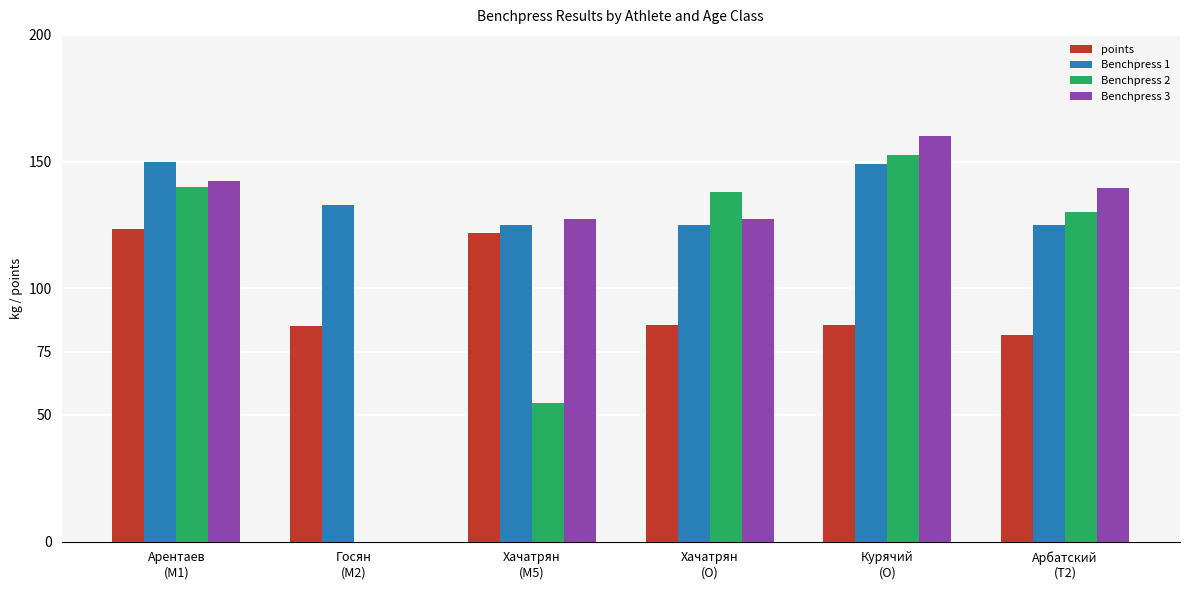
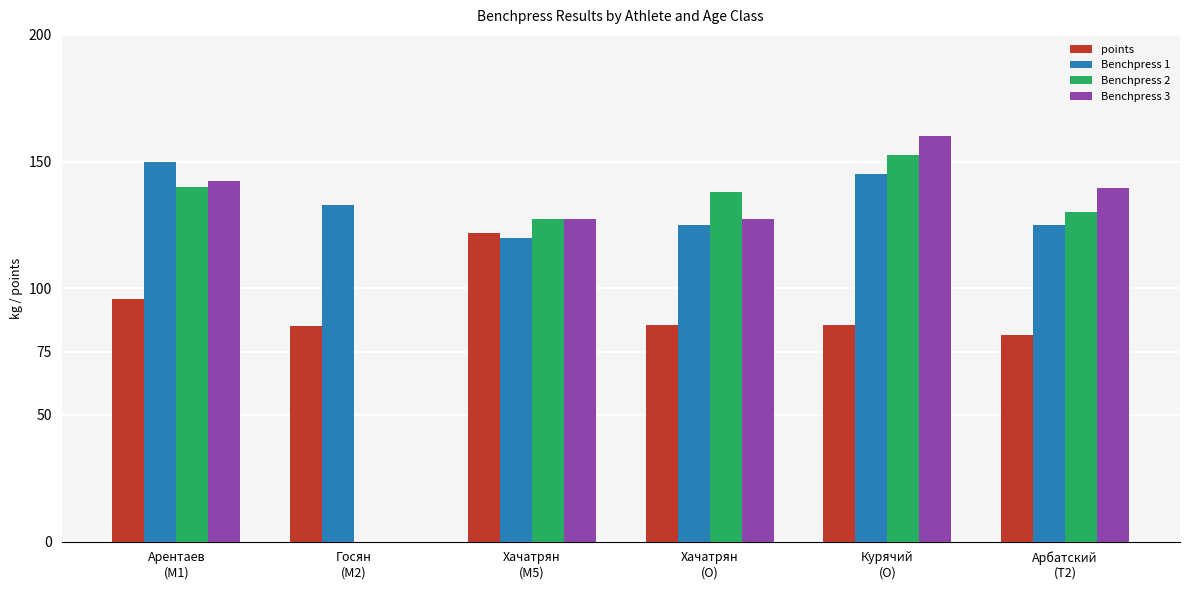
  {
    "points": {
-     "Арентаев (M1)": 123,
+     "Арентаев (M1)": 96,
      "Госян (M2)": 85,
      "Хачатрян (M5)": 122,
      "Хачатрян (O)": 85,
      "Курячий (O)": 85,
      "Арбатский (T2)": 82
    },
    "Benchpress 1": {
      "Арентаев (M1)": 150,
      "Госян (M2)": 133,
-     "Хачатрян (M5)": 125,
+     "Хачатрян (M5)": 120,
      "Хачатрян (O)": 125,
-     "Курячий (O)": 149,
+     "Курячий (O)": 145,
      "Арбатский (T2)": 125
    },
    "Benchpress 2": {
      "Арентаев (M1)": 140,
      "Госян (M2)": 0,
-     "Хачатрян (M5)": 55,
+     "Хачатрян (M5)": 128,
      "Хачатрян (O)": 138,
      "Курячий (O)": 153,
      "Арбатский (T2)": 130
    },
    "Benchpress 3": {
      "Арентаев (M1)": 143,
      "Госян (M2)": 0,
      "Хачатрян (M5)": 128,
      "Хачатрян (O)": 128,
      "Курячий (O)": 160,
      "Арбатский (T2)": 139
    }
  }
